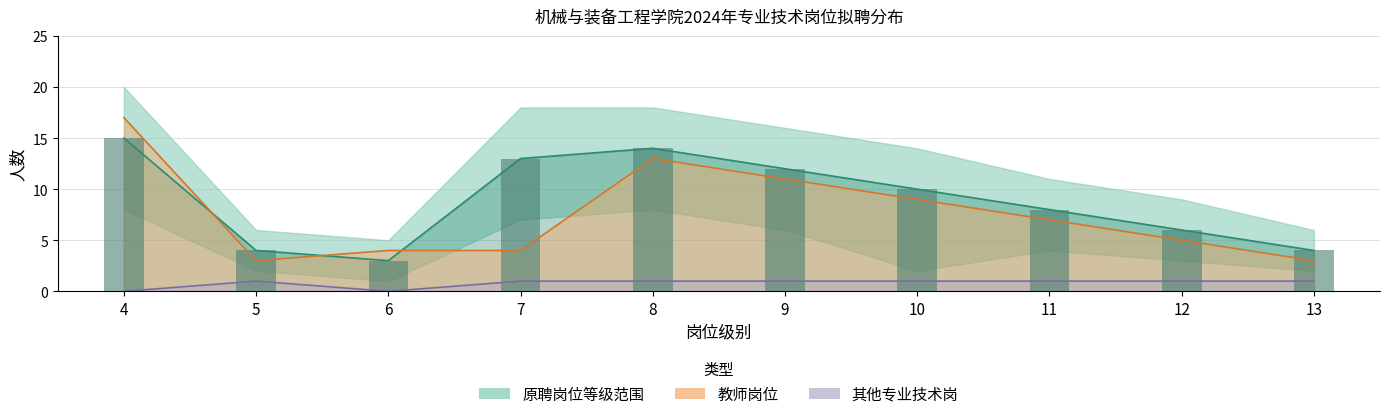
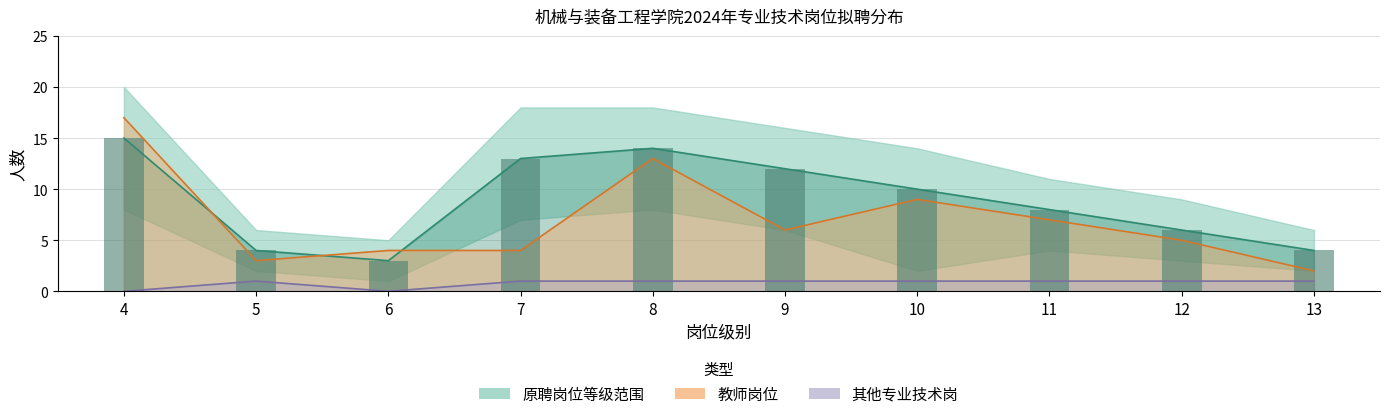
  {
    "教师岗位": {
      "4": 17,
      "5": 3,
      "6": 4,
      "7": 4,
      "8": 13,
-     "9": 11,
+     "9": 6,
      "10": 9,
      "11": 7,
      "12": 5,
-     "13": 3
+     "13": 2
    }
  }
